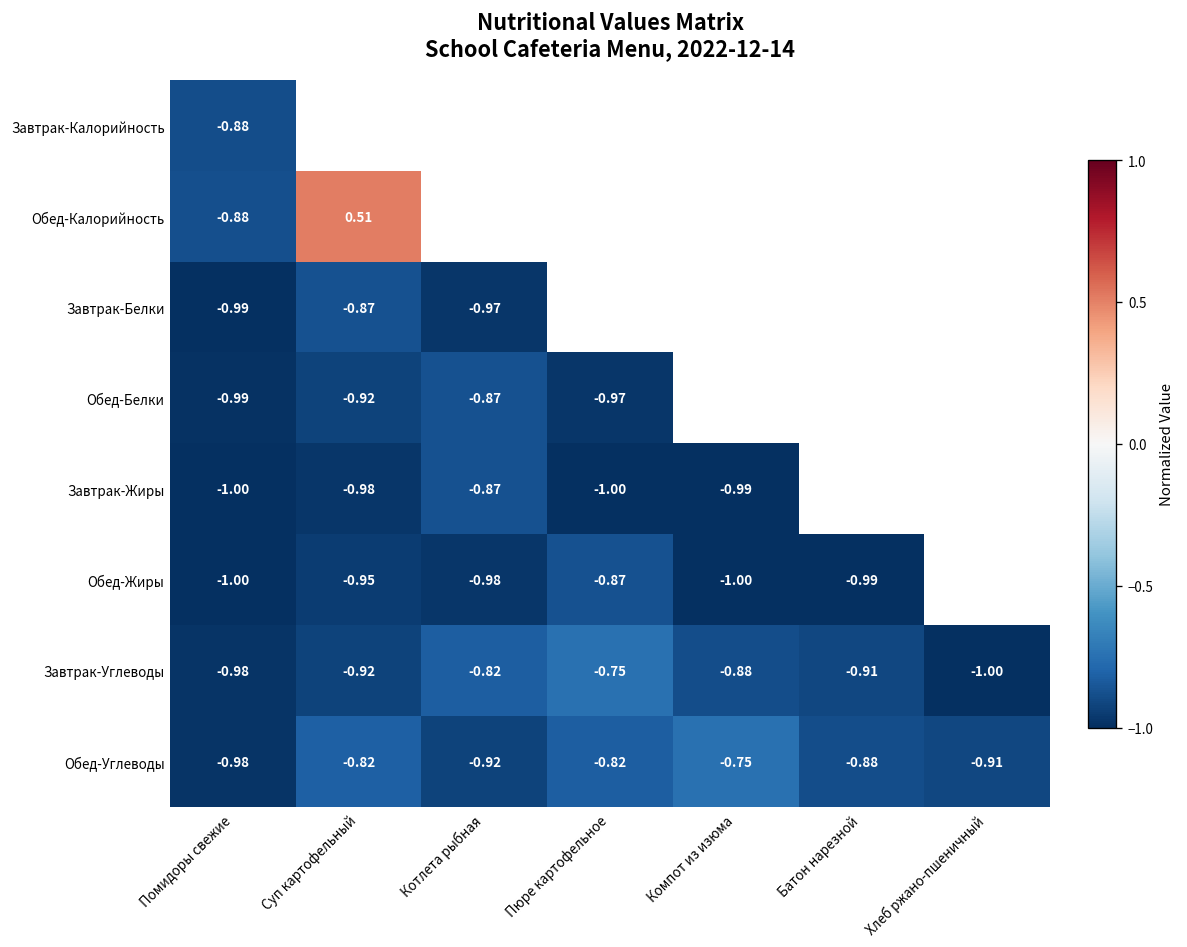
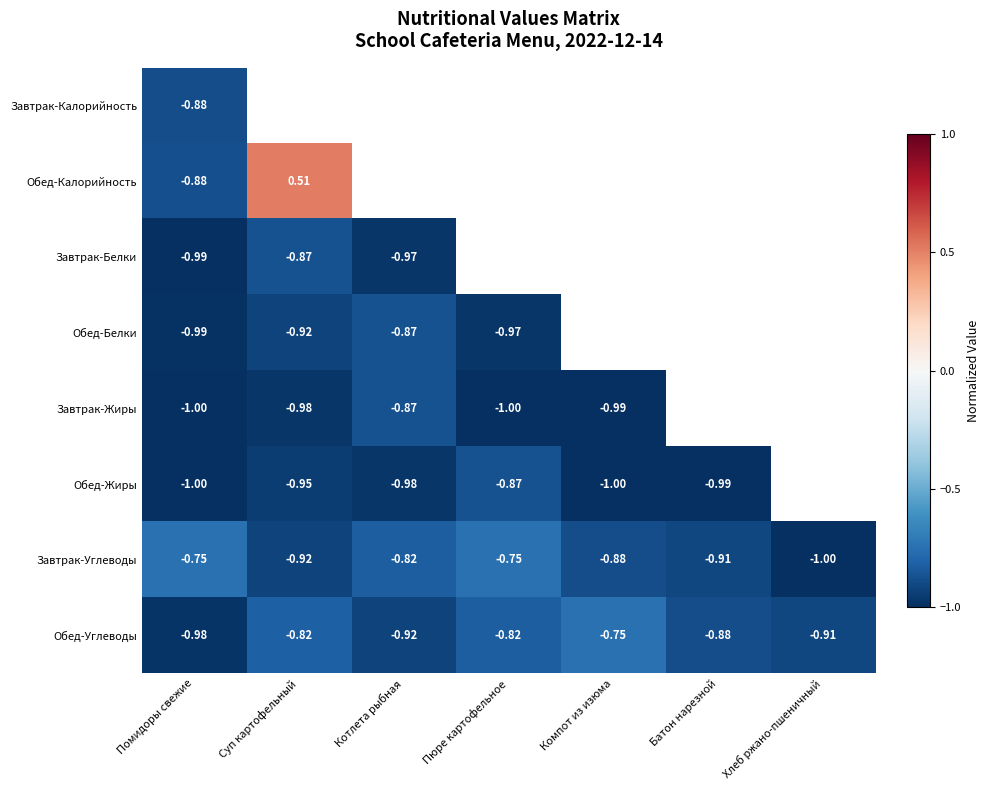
  {
    "Завтрак-Калорийность": {
      "Помидоры свежие": -0.88
    },
    "Обед-Калорийность": {
      "Помидоры свежие": -0.88,
      "Суп картофельный": 0.51
    },
    "Завтрак-Белки": {
      "Помидоры свежие": -0.99,
      "Суп картофельный": -0.87,
      "Котлета рыбная": -0.97
    },
    "Обед-Белки": {
      "Помидоры свежие": -0.99,
      "Суп картофельный": -0.92,
      "Котлета рыбная": -0.87,
      "Пюре картофельное": -0.97
    },
    "Завтрак-Жиры": {
      "Помидоры свежие": -1.00,
      "Суп картофельный": -0.98,
      "Котлета рыбная": -0.87,
      "Пюре картофельное": -1.00,
      "Компот из изюма": -0.99
    },
    "Обед-Жиры": {
      "Помидоры свежие": -1.00,
      "Суп картофельный": -0.95,
      "Котлета рыбная": -0.98,
      "Пюре картофельное": -0.87,
      "Компот из изюма": -1.00,
      "Батон нарезной": -0.99
    },
    "Завтрак-Углеводы": {
-     "Помидоры свежие": -0.98,
+     "Помидоры свежие": -0.75,
      "Суп картофельный": -0.92,
      "Котлета рыбная": -0.82,
      "Пюре картофельное": -0.75,
      "Компот из изюма": -0.88,
      "Батон нарезной": -0.91,
      "Хлеб ржано-пшеничный": -1.00
    },
    "Обед-Углеводы": {
      "Помидоры свежие": -0.98,
      "Суп картофельный": -0.82,
      "Котлета рыбная": -0.92,
      "Пюре картофельное": -0.82,
      "Компот из изюма": -0.75,
      "Батон нарезной": -0.88,
      "Хлеб ржано-пшеничный": -0.91
    }
  }
